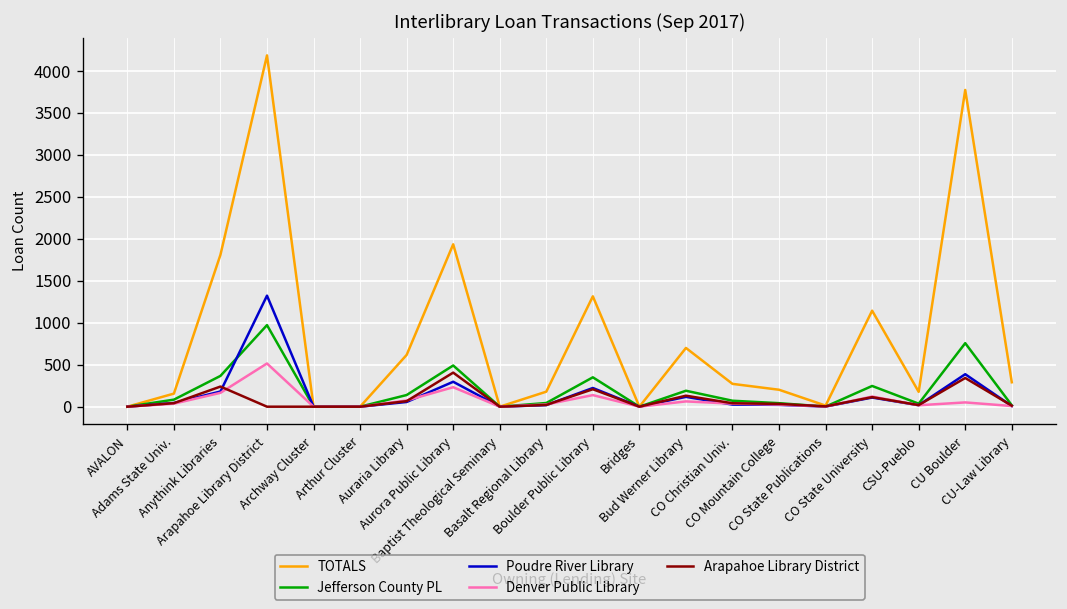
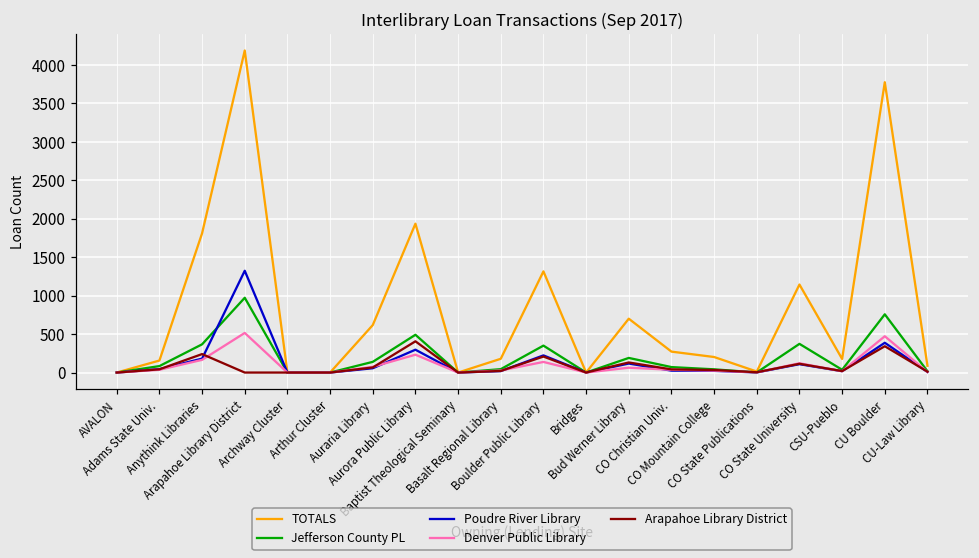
  {
    "TOTALS": {
      "Adams State Univ.": 200,
      "Anythink Libraries": 1800,
      "Arapahoe Library District": 4200,
      "Auraria Library": 600,
      "Aurora Public Library": 1900,
      "Basalt Regional Library": 200,
      "Boulder Public Library": 1300,
      "Bud Werner Library": 700,
      "CO Christian Univ.": 300,
      "CO Mountain College": 200,
      "CO State University": 1100,
      "CSU-Pueblo": 200,
      "CU Boulder": 3800,
-     "CU-Law Library": 300
+     "CU-Law Library": 100
    },
    "Jefferson County PL": {
      "Adams State Univ.": 100,
      "Anythink Libraries": 400,
      "Arapahoe Library District": 1000,
      "Auraria Library": 100,
      "Aurora Public Library": 500,
      "Boulder Public Library": 400,
      "Bud Werner Library": 200,
-     "CO State University": 200,
+     "CO State University": 400,
      "CU Boulder": 800
    },
    "Poudre River Library": {
      "Arapahoe Library District": 1300,
      "Aurora Public Library": 300,
      "CU Boulder": 400
    },
    "Denver Public Library": {
      "Arapahoe Library District": 500,
      "Aurora Public Library": 200,
      "Boulder Public Library": 100,
      "Bud Werner Library": 100,
-     "CU Boulder": 100
+     "CU Boulder": 500
    },
    "Arapahoe Library District": {
      "Anythink Libraries": 200,
      "Arapahoe Library District": 0,
      "Aurora Public Library": 400,
      "CU Boulder": 300
    }
  }
